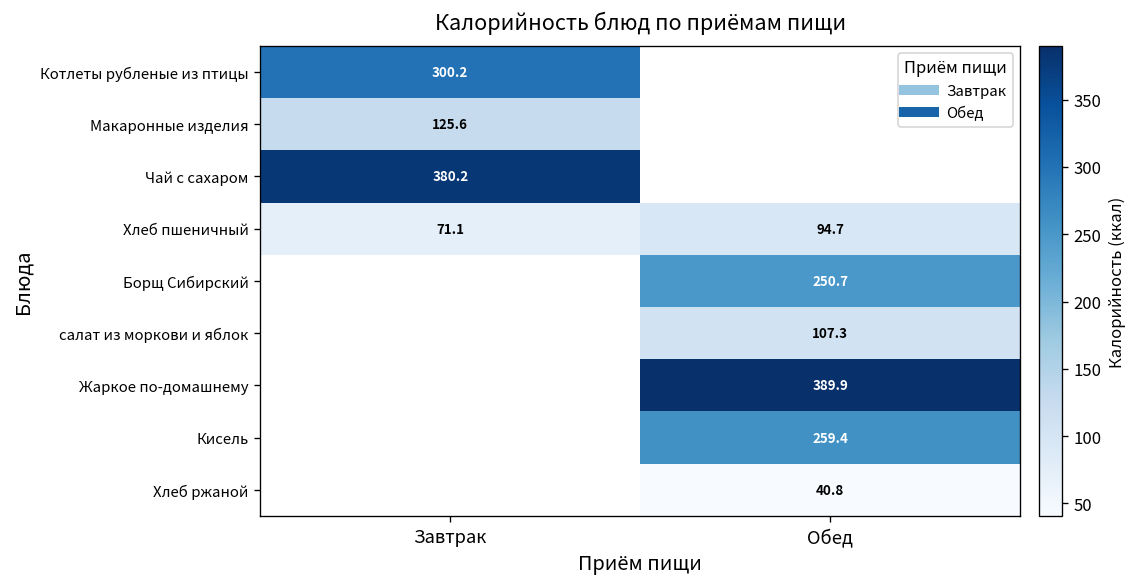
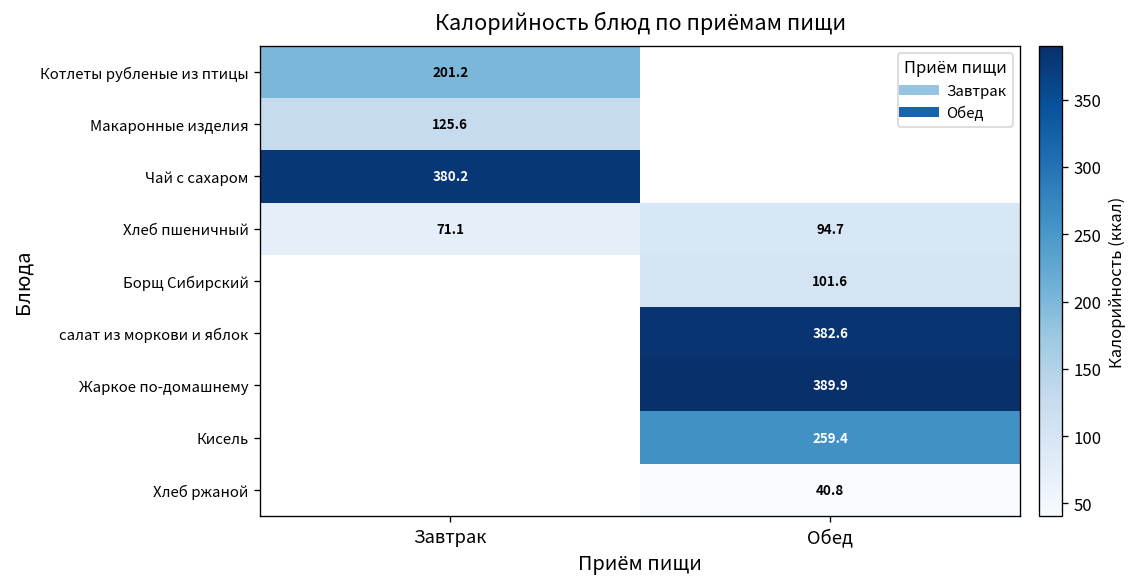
  {
    "Котлеты рубленые из птицы": {
-     "Завтрак": 300.2
+     "Завтрак": 201.2
    },
    "Макаронные изделия": {
      "Завтрак": 125.6
    },
    "Чай с сахаром": {
      "Завтрак": 380.2
    },
    "Хлеб пшеничный": {
      "Завтрак": 71.1,
      "Обед": 94.7
    },
    "Борщ Сибирский": {
-     "Обед": 250.7
+     "Обед": 101.6
    },
    "салат из моркови и яблок": {
-     "Обед": 107.3
+     "Обед": 382.6
    },
    "Жаркое по-домашнему": {
      "Обед": 389.9
    },
    "Кисель": {
      "Обед": 259.4
    },
    "Хлеб ржаной": {
      "Обед": 40.8
    }
  }
